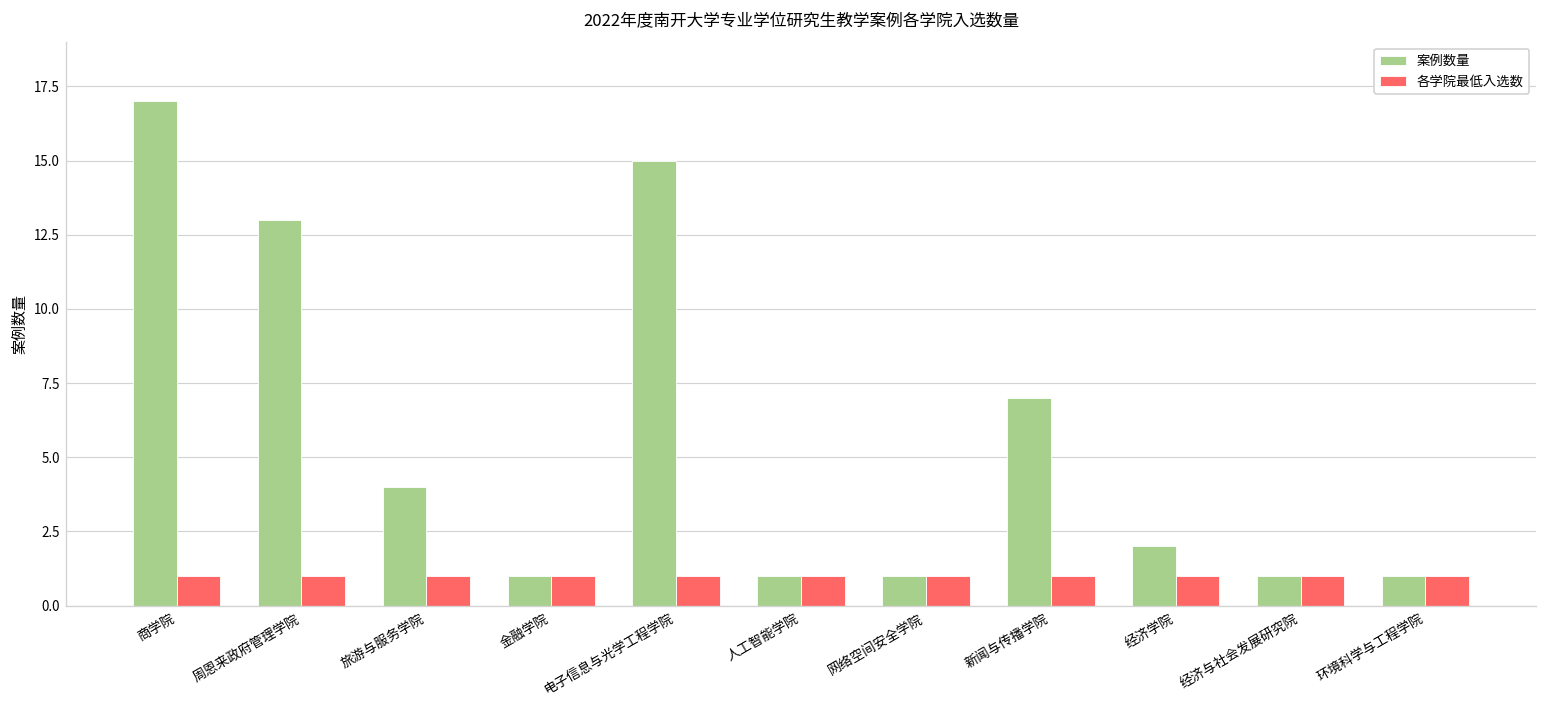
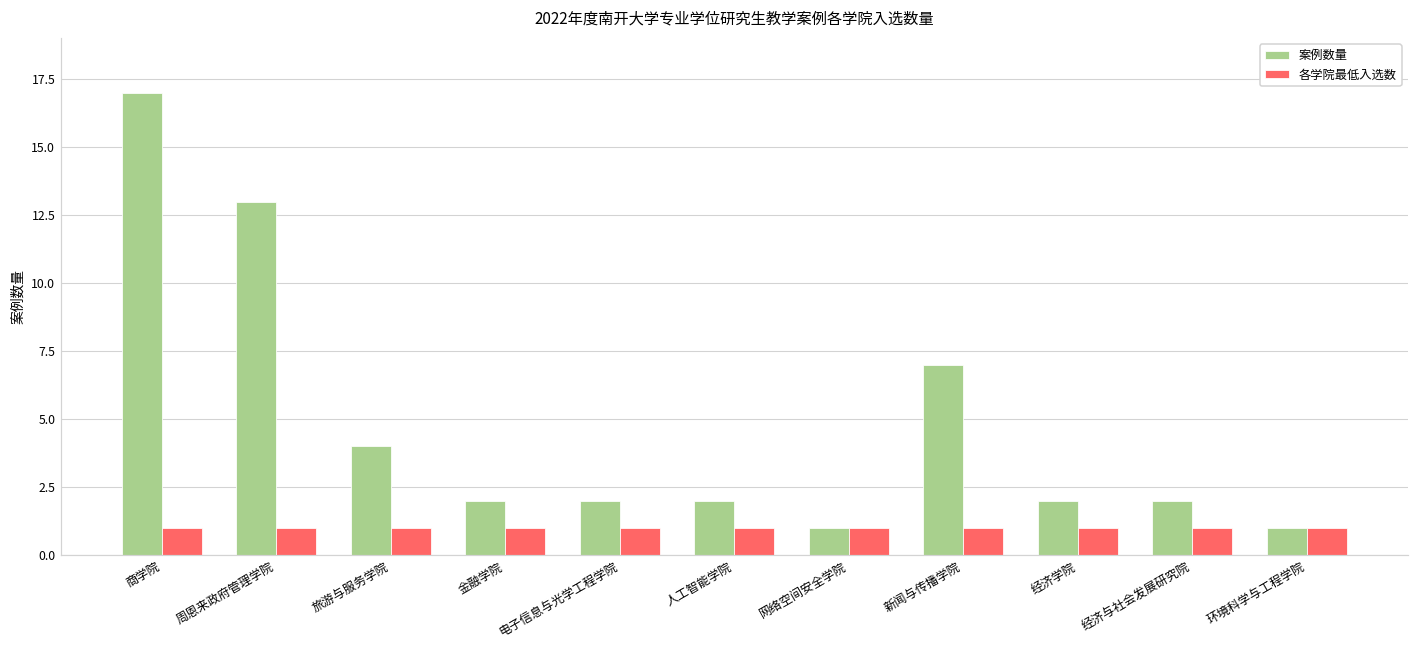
  {
    "案例数量": {
      "商学院": 17,
      "周恩来政府管理学院": 13,
      "旅游与服务学院": 4,
-     "金融学院": 1,
-     "电子信息与光学工程学院": 15,
-     "人工智能学院": 1,
+     "金融学院": 2,
+     "电子信息与光学工程学院": 2,
+     "人工智能学院": 2,
      "网络空间安全学院": 1,
      "新闻与传播学院": 7,
      "经济学院": 2,
-     "经济与社会发展研究院": 1,
+     "经济与社会发展研究院": 2,
      "环境科学与工程学院": 1
    },
    "各学院最低入选数": {
      "商学院": 1,
      "周恩来政府管理学院": 1,
      "旅游与服务学院": 1,
      "金融学院": 1,
      "电子信息与光学工程学院": 1,
      "人工智能学院": 1,
      "网络空间安全学院": 1,
      "新闻与传播学院": 1,
      "经济学院": 1,
      "经济与社会发展研究院": 1,
      "环境科学与工程学院": 1
    }
  }
